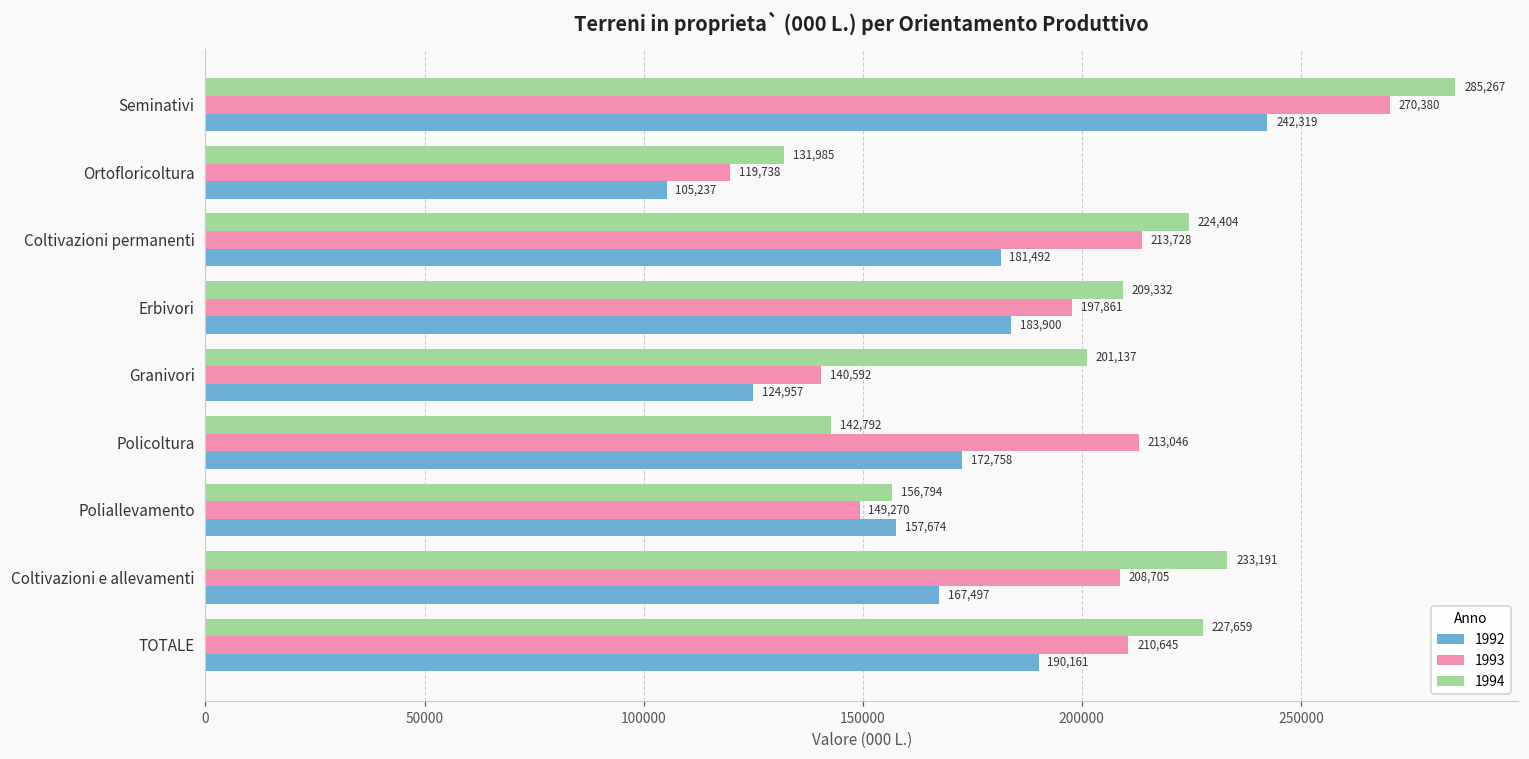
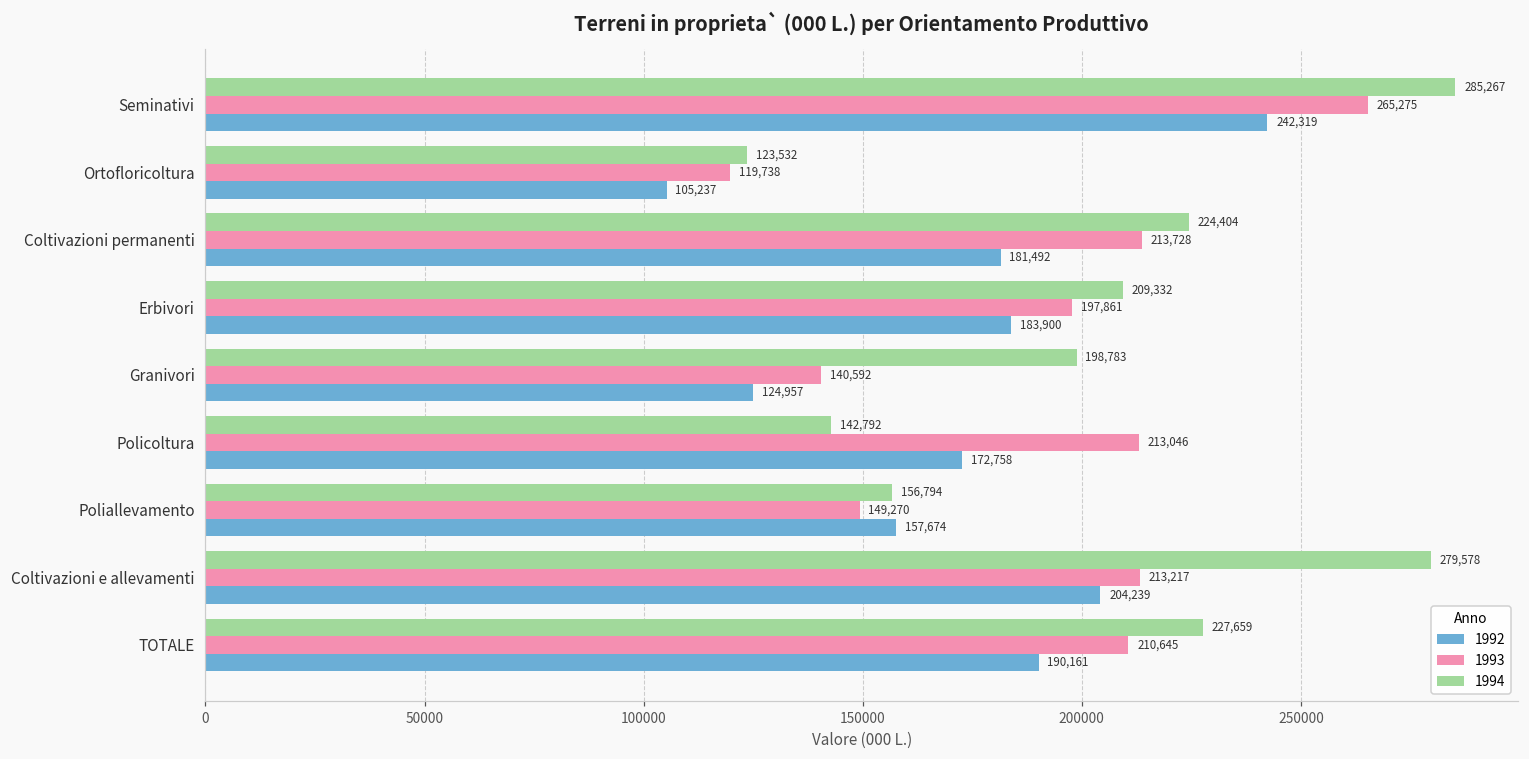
  {
    "1992": {
      "Seminativi": "242,319",
      "Ortofloricoltura": "105,237",
      "Coltivazioni permanenti": "181,492",
      "Erbivori": "183,900",
      "Granivori": "124,957",
      "Policoltura": "172,758",
      "Poliallevamento": "157,674",
-     "Coltivazioni e allevamenti": "167,497",
+     "Coltivazioni e allevamenti": "204,239",
      "TOTALE": "190,161"
    },
    "1993": {
-     "Seminativi": "270,380",
+     "Seminativi": "265,275",
      "Ortofloricoltura": "119,738",
      "Coltivazioni permanenti": "213,728",
      "Erbivori": "197,861",
      "Granivori": "140,592",
      "Policoltura": "213,046",
      "Poliallevamento": "149,270",
-     "Coltivazioni e allevamenti": "208,705",
+     "Coltivazioni e allevamenti": "213,217",
      "TOTALE": "210,645"
    },
    "1994": {
      "Seminativi": "285,267",
-     "Ortofloricoltura": "131,985",
+     "Ortofloricoltura": "123,532",
      "Coltivazioni permanenti": "224,404",
      "Erbivori": "209,332",
-     "Granivori": "201,137",
+     "Granivori": "198,783",
      "Policoltura": "142,792",
      "Poliallevamento": "156,794",
-     "Coltivazioni e allevamenti": "233,191",
+     "Coltivazioni e allevamenti": "279,578",
      "TOTALE": "227,659"
    }
  }
